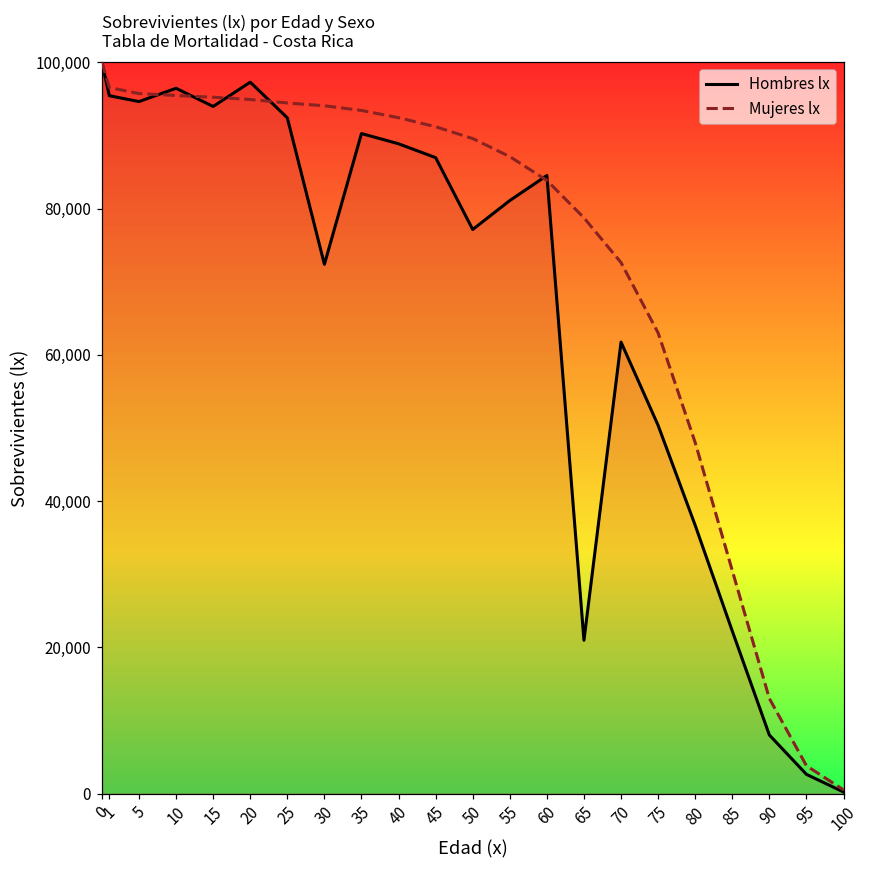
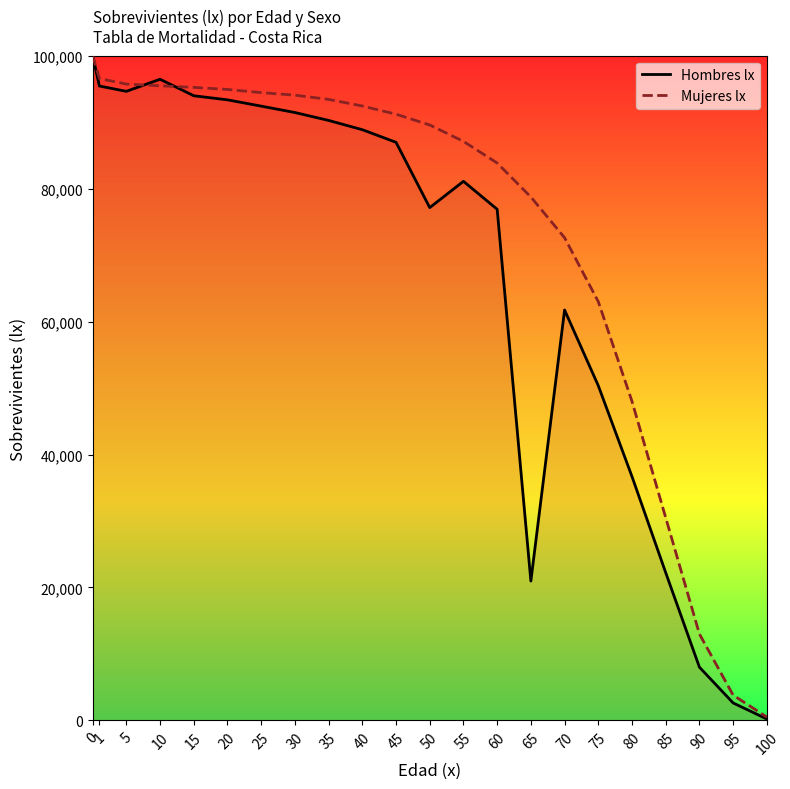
  {
    "Hombres lx": {
      "1": "95,000",
      "5": "95,000",
      "10": "96,000",
      "15": "94,000",
-     "20": "97,000",
+     "20": "93,000",
      "25": "92,000",
-     "30": "72,000",
+     "30": "91,000",
      "35": "90,000",
      "40": "89,000",
      "45": "87,000",
      "50": "77,000",
      "55": "81,000",
-     "60": "85,000",
+     "60": "77,000",
      "65": "21,000",
      "70": "62,000",
      "75": "50,000",
      "80": "37,000",
      "85": "22,000",
      "90": "8,000",
      "95": "3,000"
    },
    "Mujeres lx": {
      "1": "97,000",
      "5": "96,000",
      "10": "95,000",
      "15": "95,000",
      "20": "95,000",
      "25": "94,000",
      "30": "94,000",
      "35": "93,000",
      "40": "92,000",
      "45": "91,000",
      "50": "90,000",
      "55": "87,000",
      "60": "84,000",
      "65": "79,000",
      "70": "73,000",
      "75": "63,000",
      "80": "48,000",
      "85": "31,000",
      "90": "13,000",
      "95": "4,000"
    }
  }
